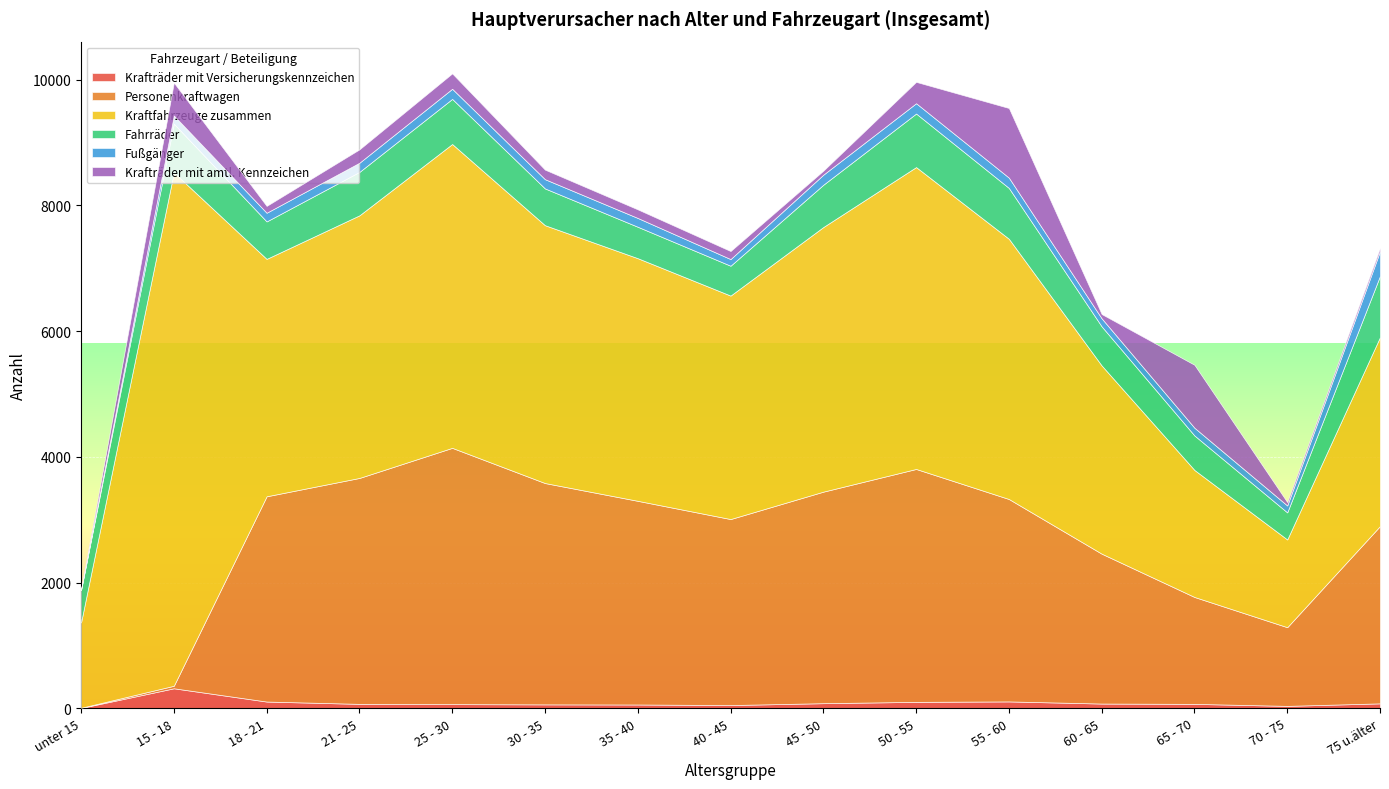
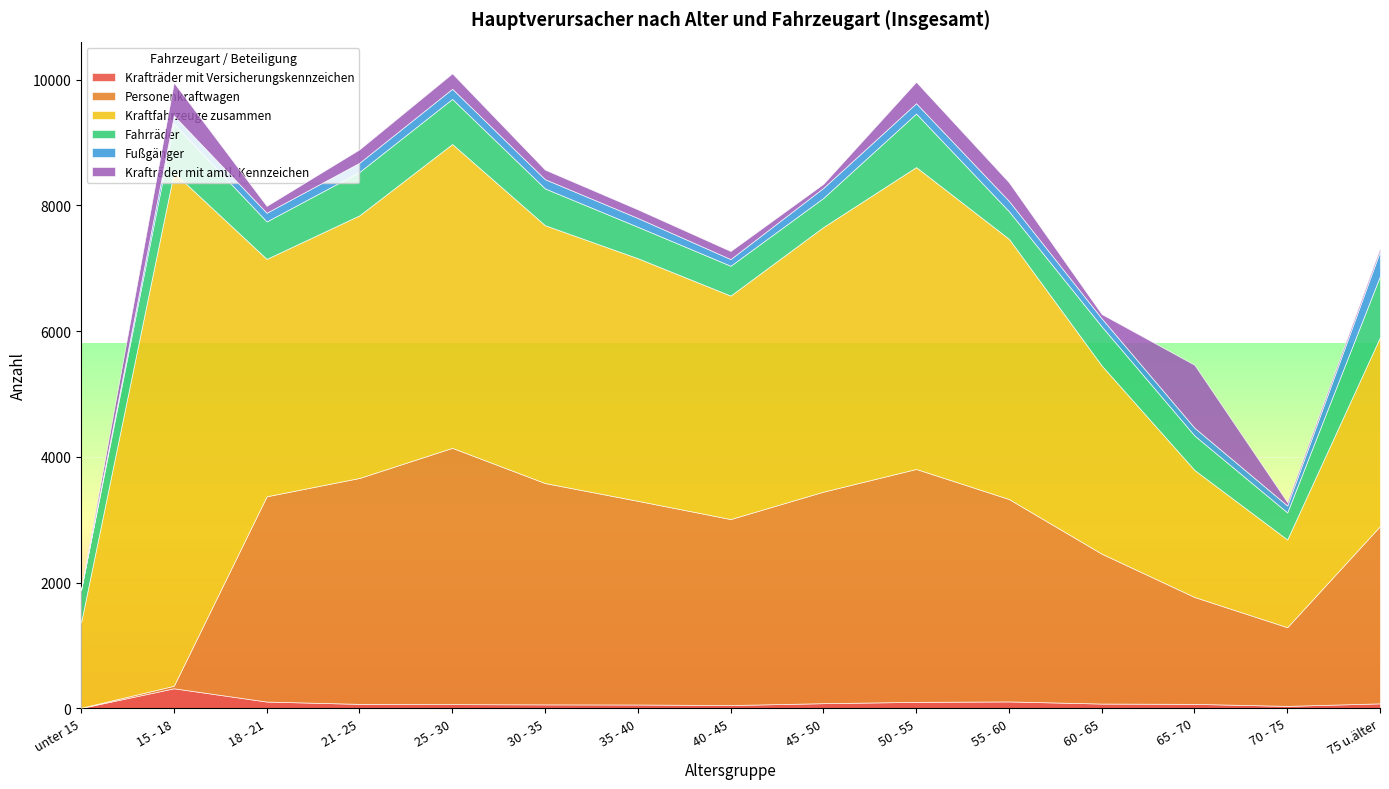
  {
    "Kraftfahrzeuge zusammen": {
      "unter 15": 1400,
      "18 - 21": 3800,
      "21 - 25": 4200,
      "25 - 30": 4800,
      "30 - 35": 4100,
      "35 - 40": 3900,
      "40 - 45": 3600,
      "45 - 50": 4200,
      "50 - 55": 4800,
      "55 - 60": 4100,
      "60 - 65": 3000,
      "65 - 70": 2000,
      "70 - 75": 1400,
      "75 u.älter": 3000
    },
    "Fahrräder": {
      "18 - 21": 600,
      "21 - 25": 700,
      "25 - 30": 700,
      "30 - 35": 600,
      "35 - 40": 500,
      "40 - 45": 500,
-     "45 - 50": 700,
+     "45 - 50": 500,
      "50 - 55": 900,
-     "55 - 60": 800,
+     "55 - 60": 400,
      "60 - 65": 600,
      "65 - 70": 500,
      "70 - 75": 400,
      "75 u.älter": 1000
    },
    "Fußgänger": {
      "18 - 21": 100,
      "21 - 25": 100,
      "25 - 30": 200,
      "30 - 35": 100,
      "35 - 40": 100,
      "40 - 45": 100,
      "45 - 50": 200,
      "50 - 55": 200,
      "55 - 60": 200,
      "60 - 65": 100,
      "65 - 70": 100,
      "70 - 75": 100,
      "75 u.älter": 400
    },
    "Krafträder mit amtl. Kennzeichen": {
      "18 - 21": 100,
      "21 - 25": 200,
      "25 - 30": 200,
      "30 - 35": 200,
      "35 - 40": 100,
      "40 - 45": 100,
      "45 - 50": 100,
      "50 - 55": 300,
-     "55 - 60": 1100,
+     "55 - 60": 300,
      "60 - 65": 100,
      "65 - 70": 1000,
      "70 - 75": 100,
      "75 u.älter": 100
    }
  }
